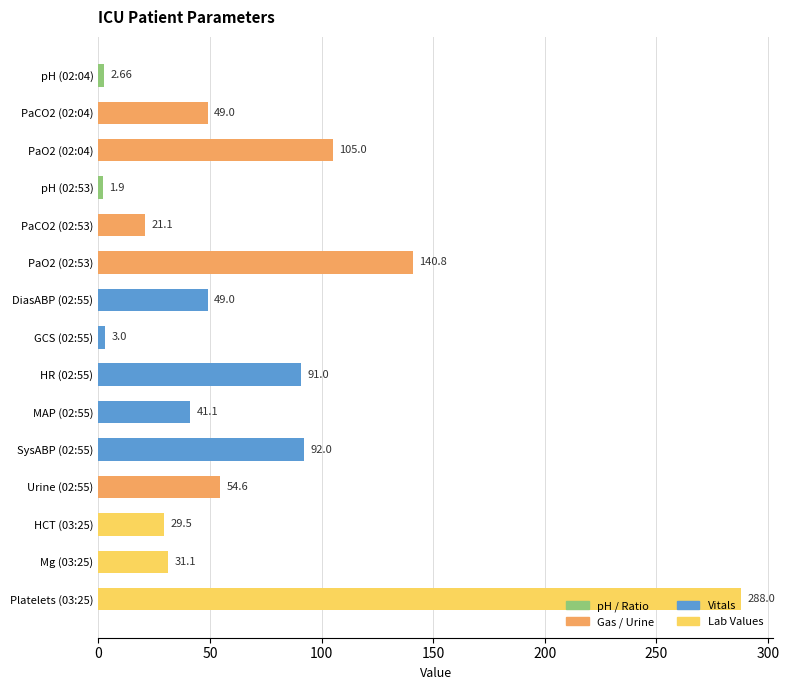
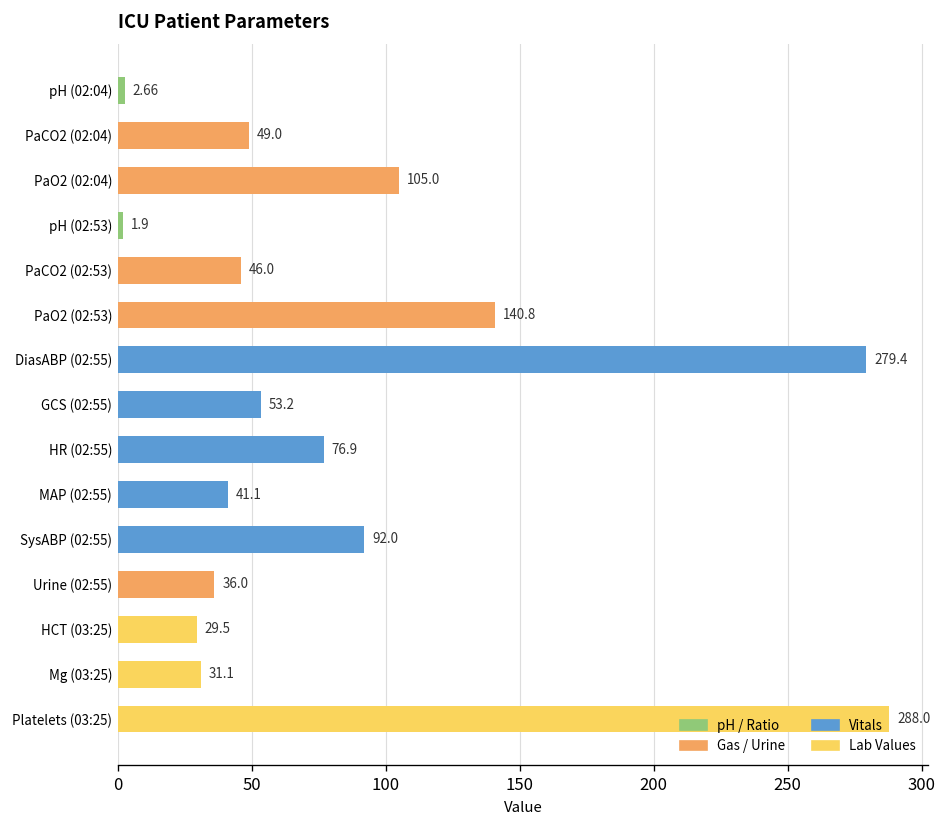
  {
    "pH (02:04)": 2.66,
    "PaCO2 (02:04)": 49.0,
    "PaO2 (02:04)": 105.0,
    "pH (02:53)": 1.9,
-   "PaCO2 (02:53)": 21.1,
+   "PaCO2 (02:53)": 46.0,
    "PaO2 (02:53)": 140.8,
-   "DiasABP (02:55)": 49.0,
-   "GCS (02:55)": 3.0,
-   "HR (02:55)": 91.0,
+   "DiasABP (02:55)": 279.4,
+   "GCS (02:55)": 53.2,
+   "HR (02:55)": 76.9,
    "MAP (02:55)": 41.1,
    "SysABP (02:55)": 92.0,
-   "Urine (02:55)": 54.6,
+   "Urine (02:55)": 36.0,
    "HCT (03:25)": 29.5,
    "Mg (03:25)": 31.1,
    "Platelets (03:25)": 288.0
  }
